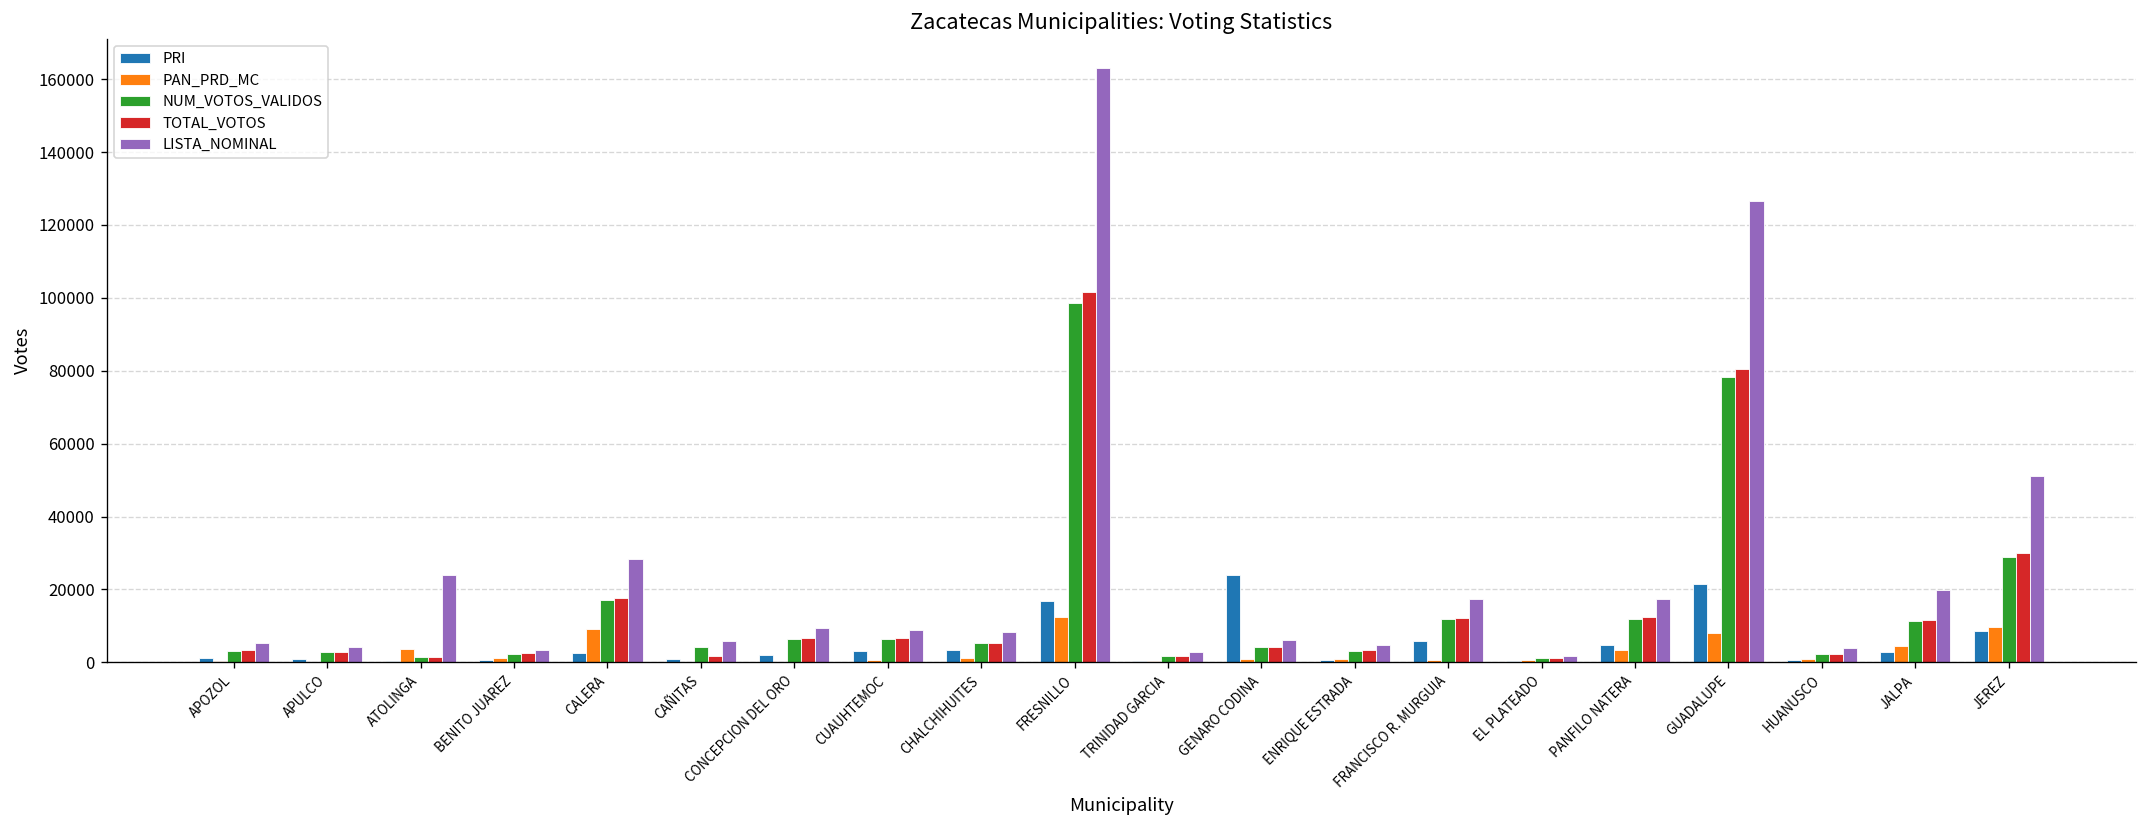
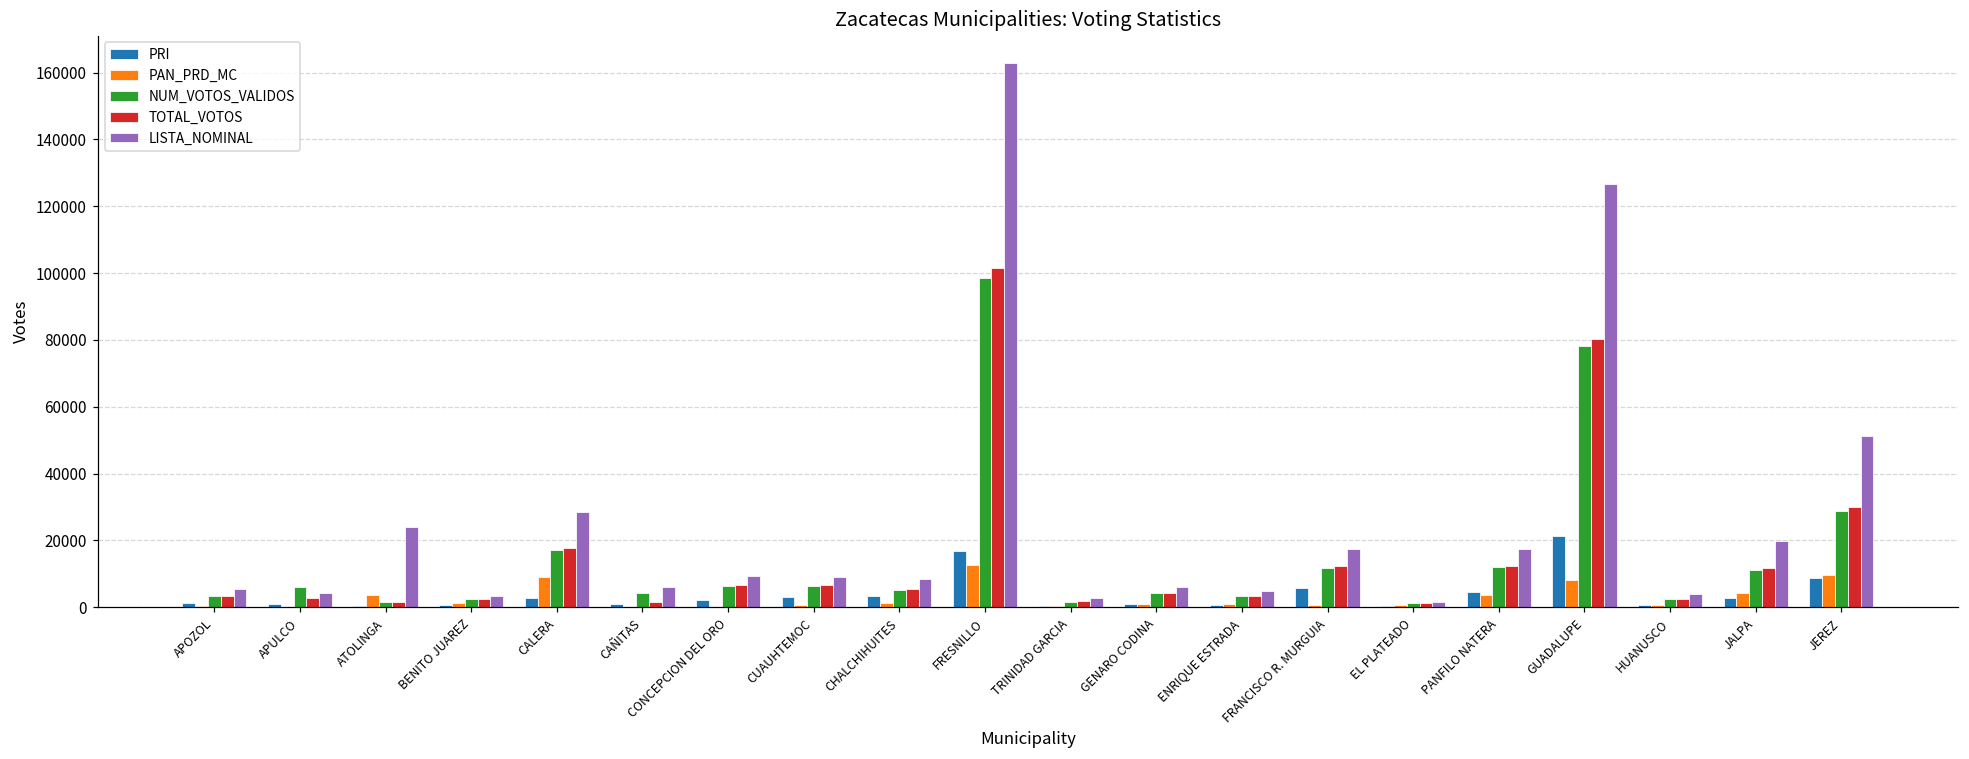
  {
    "PRI": {
      "APOZOL": 1000,
      "APULCO": 1000,
      "CALERA": 3000,
      "CAÑITAS": 1000,
      "CONCEPCION DEL ORO": 2000,
      "CUAUHTEMOC": 3000,
      "CHALCHIHUITES": 3000,
      "FRESNILLO": 17000,
-     "GENARO CODINA": 24000,
+     "GENARO CODINA": 1000,
      "FRANCISCO R. MURGUIA": 6000,
      "PANFILO NATERA": 5000,
      "GUADALUPE": 21000,
      "JALPA": 3000,
      "JEREZ": 9000
    },
    "PAN_PRD_MC": {
      "ATOLINGA": 4000,
      "BENITO JUAREZ": 1000,
      "CALERA": 9000,
      "CHALCHIHUITES": 1000,
      "FRESNILLO": 13000,
      "GENARO CODINA": 1000,
      "ENRIQUE ESTRADA": 1000,
      "PANFILO NATERA": 4000,
      "GUADALUPE": 8000,
      "JALPA": 4000,
      "JEREZ": 10000
    },
    "NUM_VOTOS_VALIDOS": {
      "APOZOL": 3000,
-     "APULCO": 3000,
+     "APULCO": 6000,
      "ATOLINGA": 1000,
      "BENITO JUAREZ": 2000,
      "CALERA": 17000,
      "CAÑITAS": 4000,
      "CONCEPCION DEL ORO": 6000,
      "CUAUHTEMOC": 6000,
      "CHALCHIHUITES": 5000,
      "FRESNILLO": 99000,
      "TRINIDAD GARCIA": 2000,
      "GENARO CODINA": 4000,
      "ENRIQUE ESTRADA": 3000,
      "FRANCISCO R. MURGUIA": 12000,
      "EL PLATEADO": 1000,
      "PANFILO NATERA": 12000,
      "GUADALUPE": 78000,
      "HUANUSCO": 2000,
      "JALPA": 11000,
      "JEREZ": 29000
    },
    "TOTAL_VOTOS": {
      "APOZOL": 3000,
      "APULCO": 3000,
      "ATOLINGA": 2000,
      "BENITO JUAREZ": 2000,
      "CALERA": 18000,
      "CAÑITAS": 2000,
      "CONCEPCION DEL ORO": 7000,
      "CUAUHTEMOC": 7000,
      "CHALCHIHUITES": 5000,
      "FRESNILLO": 102000,
      "TRINIDAD GARCIA": 2000,
      "GENARO CODINA": 4000,
      "ENRIQUE ESTRADA": 3000,
      "FRANCISCO R. MURGUIA": 12000,
      "EL PLATEADO": 1000,
      "PANFILO NATERA": 12000,
      "GUADALUPE": 80000,
      "HUANUSCO": 2000,
      "JALPA": 12000,
      "JEREZ": 30000
    },
    "LISTA_NOMINAL": {
      "APOZOL": 5000,
      "APULCO": 4000,
      "ATOLINGA": 24000,
      "BENITO JUAREZ": 3000,
      "CALERA": 28000,
      "CAÑITAS": 6000,
      "CONCEPCION DEL ORO": 9000,
      "CUAUHTEMOC": 9000,
      "CHALCHIHUITES": 8000,
      "FRESNILLO": 163000,
      "TRINIDAD GARCIA": 3000,
      "GENARO CODINA": 6000,
      "ENRIQUE ESTRADA": 5000,
      "FRANCISCO R. MURGUIA": 17000,
      "EL PLATEADO": 2000,
      "PANFILO NATERA": 17000,
      "GUADALUPE": 127000,
      "HUANUSCO": 4000,
      "JALPA": 20000,
      "JEREZ": 51000
    }
  }
